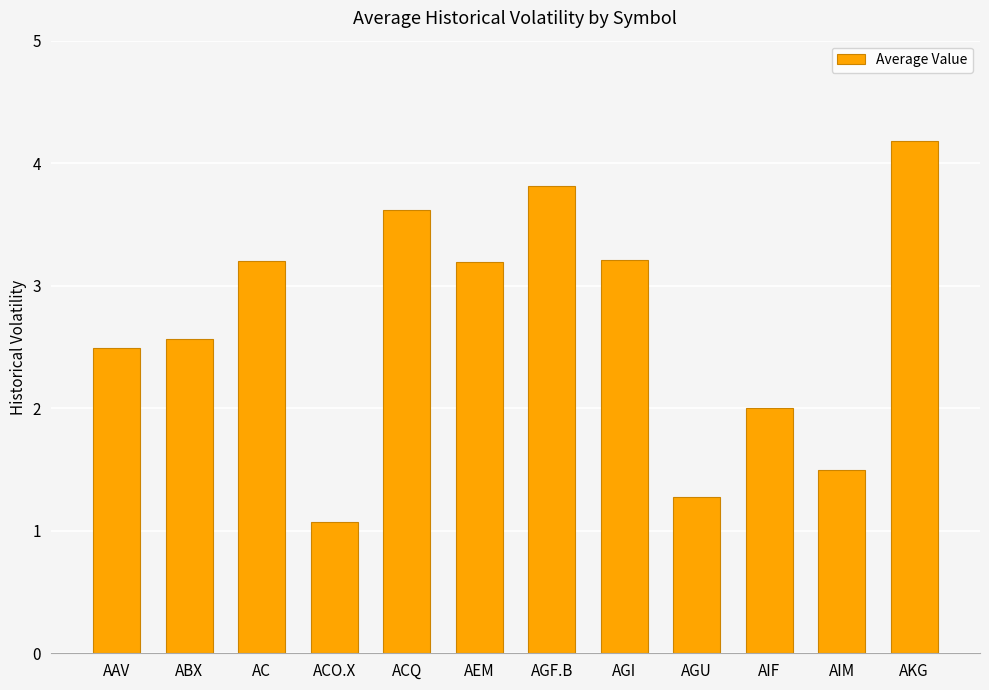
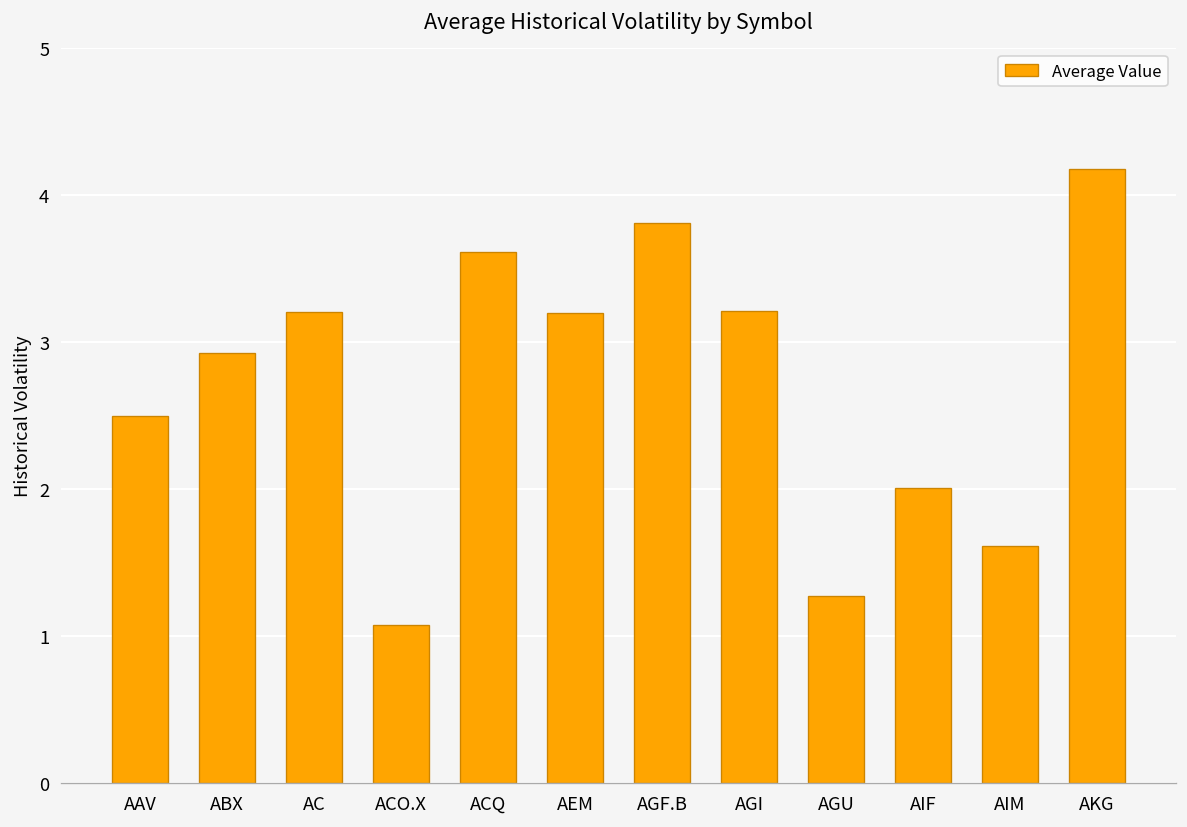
  {
    "AAV": 2.50,
-   "ABX": 2.57,
+   "ABX": 2.93,
    "AC": 3.20,
    "ACO.X": 1.07,
    "ACQ": 3.61,
    "AEM": 3.19,
    "AGF.B": 3.81,
    "AGI": 3.21,
    "AGU": 1.27,
    "AIF": 2.00,
-   "AIM": 1.49,
+   "AIM": 1.61,
    "AKG": 4.18
  }
